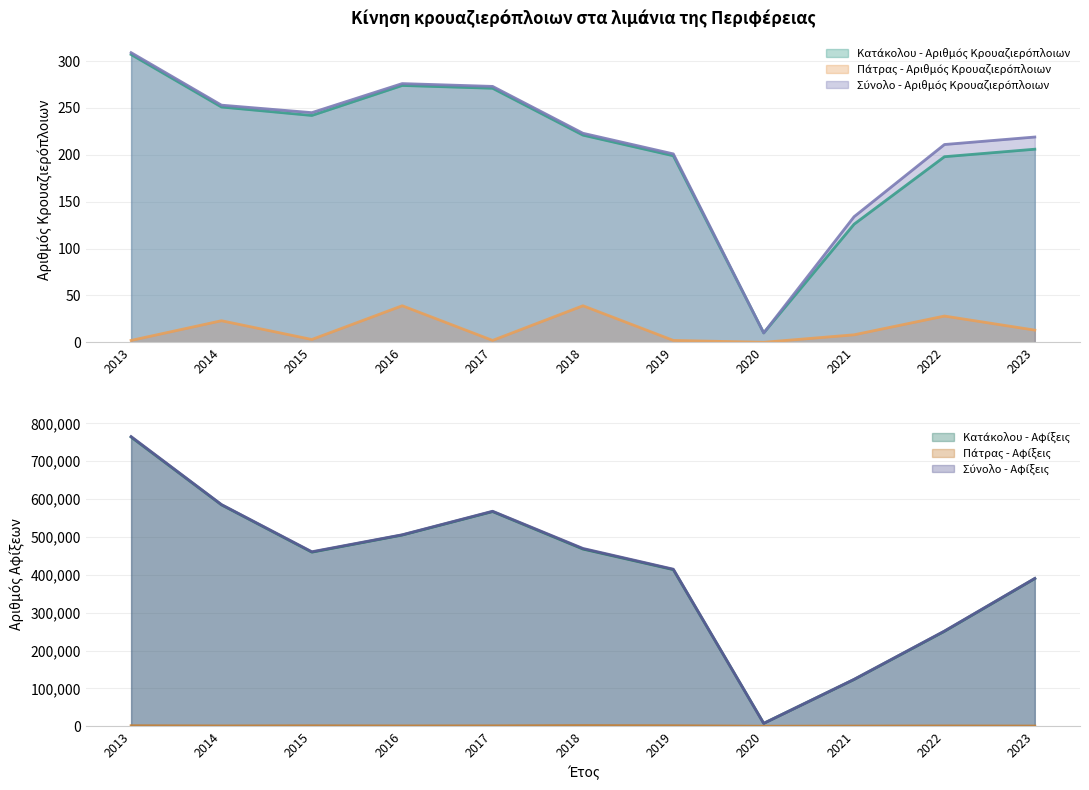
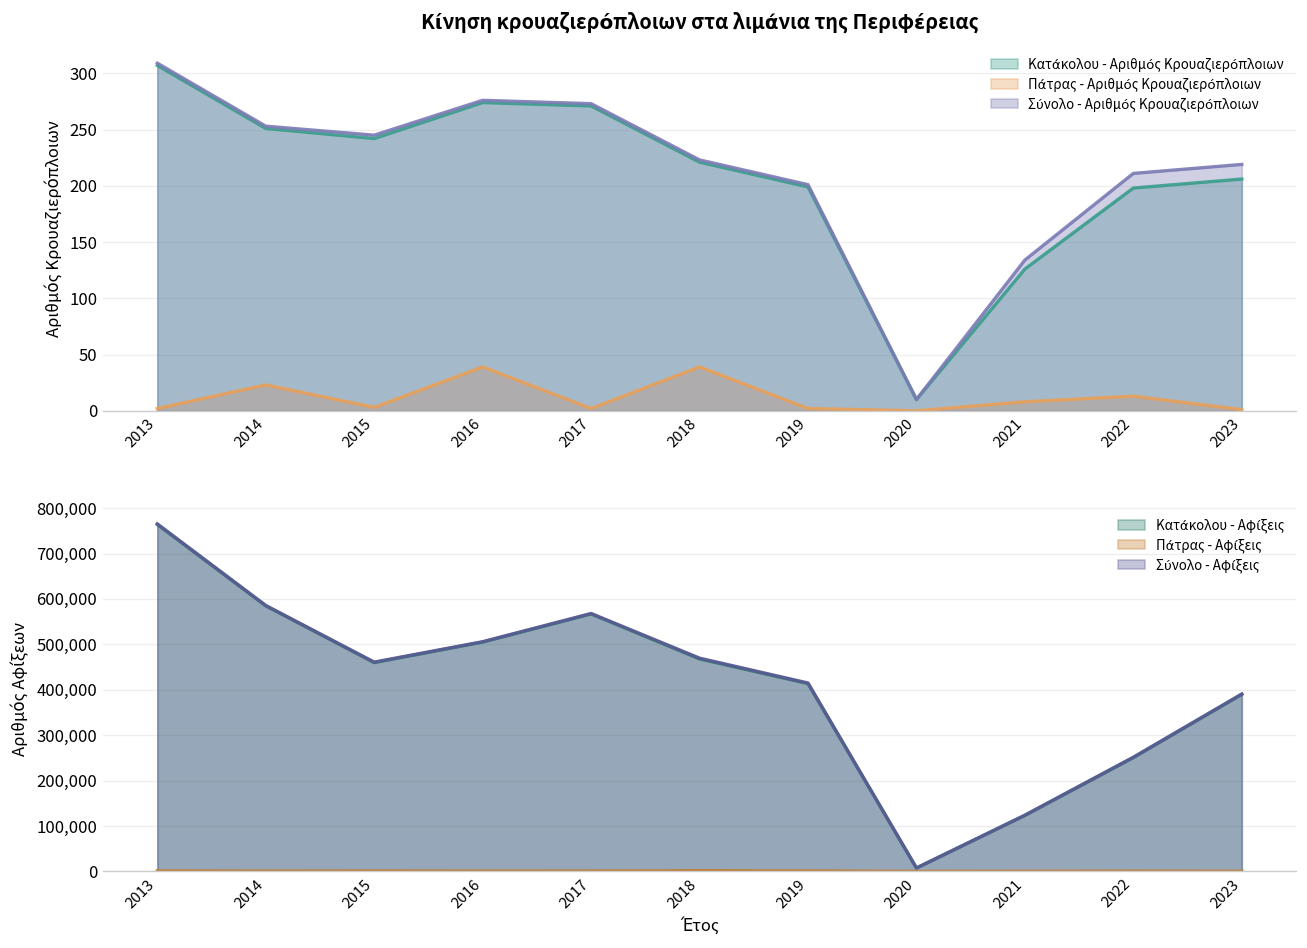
  {
    "Κίνηση κρουαζιερόπλοιων στα λιμάνια της Περιφέρειας": {
      "Πάτρας - Αριθμός Κρουαζιερόπλοιων": {
        "2013": 0,
        "2014": 20,
        "2015": 0,
        "2016": 40,
        "2017": 0,
        "2018": 40,
        "2019": 0,
        "2020": 0,
        "2021": 10,
-       "2022": 30,
-       "2023": 10
+       "2022": 10,
+       "2023": 0
      }
    }
  }
